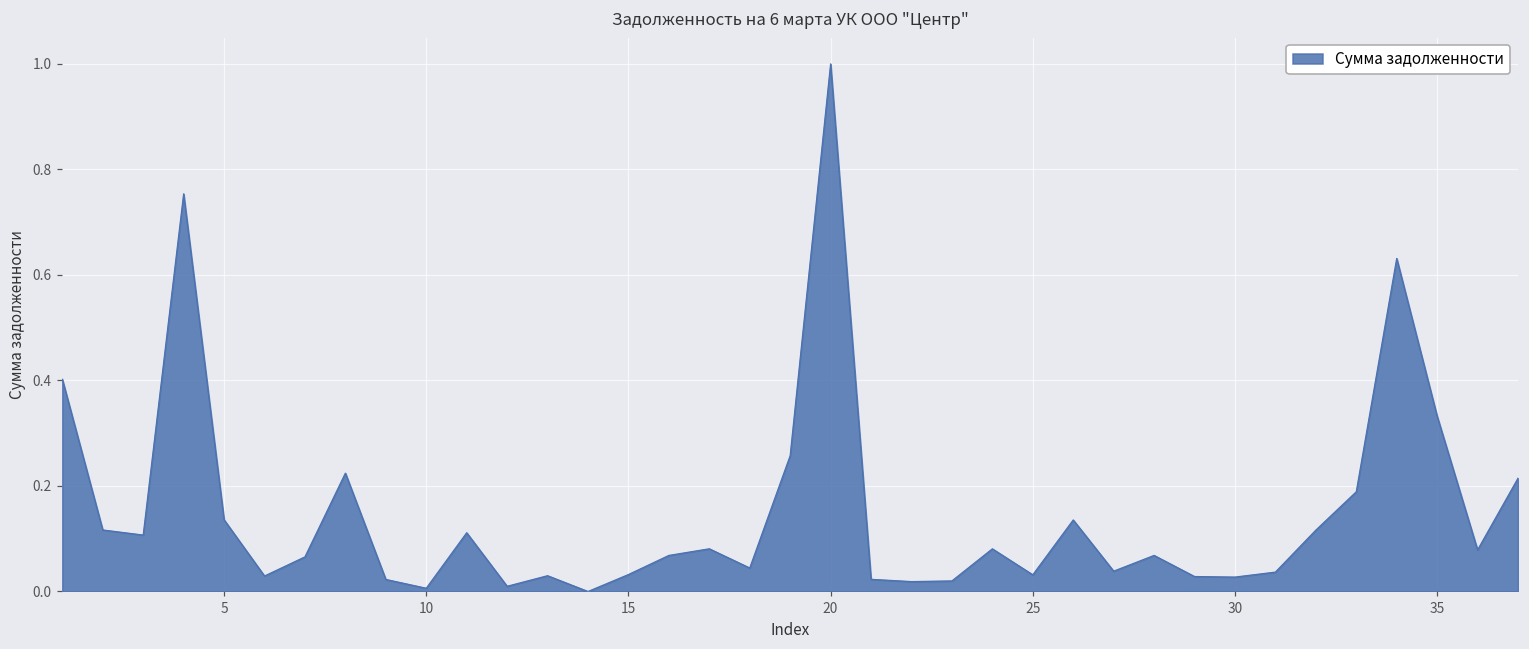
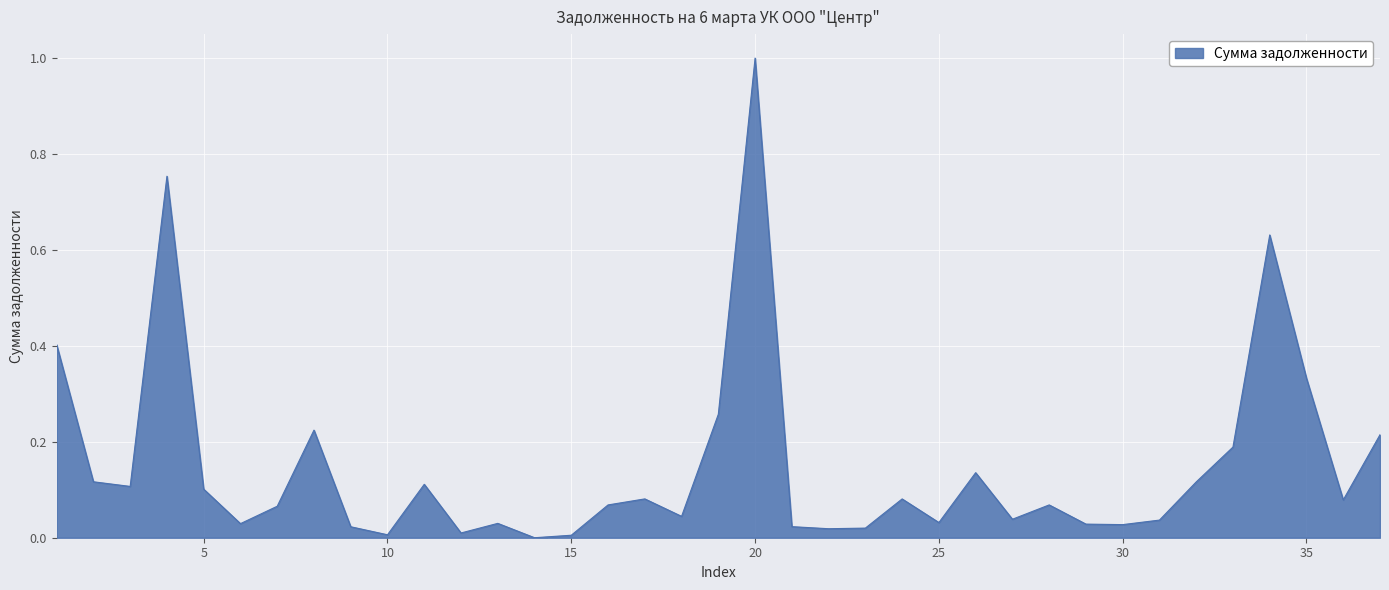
  {
-   "5": 0.14,
+   "5": 0.10,
    "10": 0.01,
-   "15": 0.03,
+   "15": 0.01,
    "20": 1.00,
    "25": 0.03,
    "30": 0.03,
    "35": 0.33
  }
